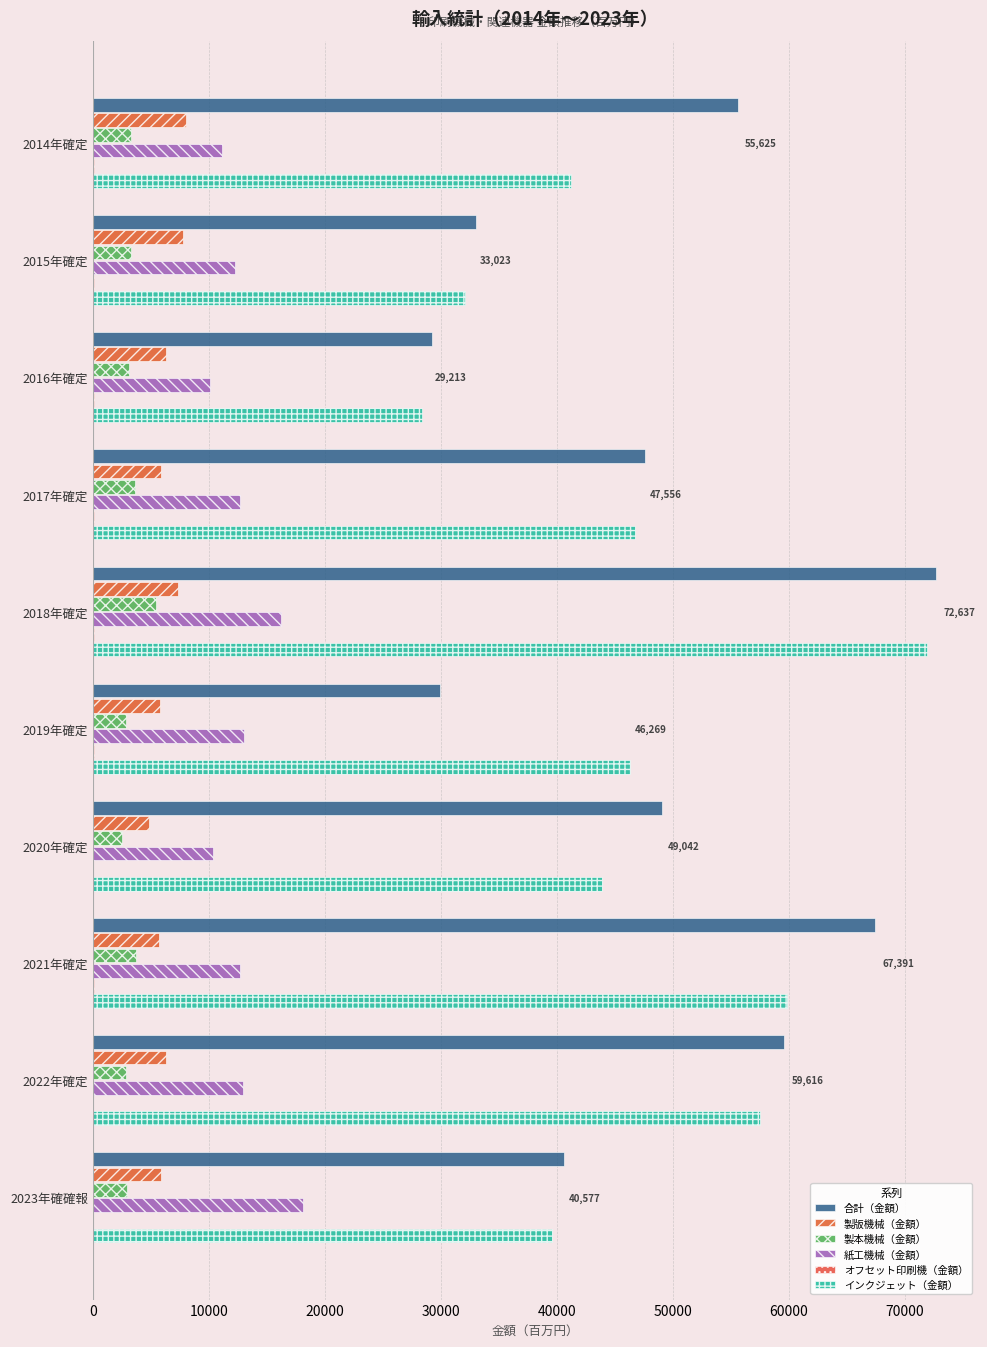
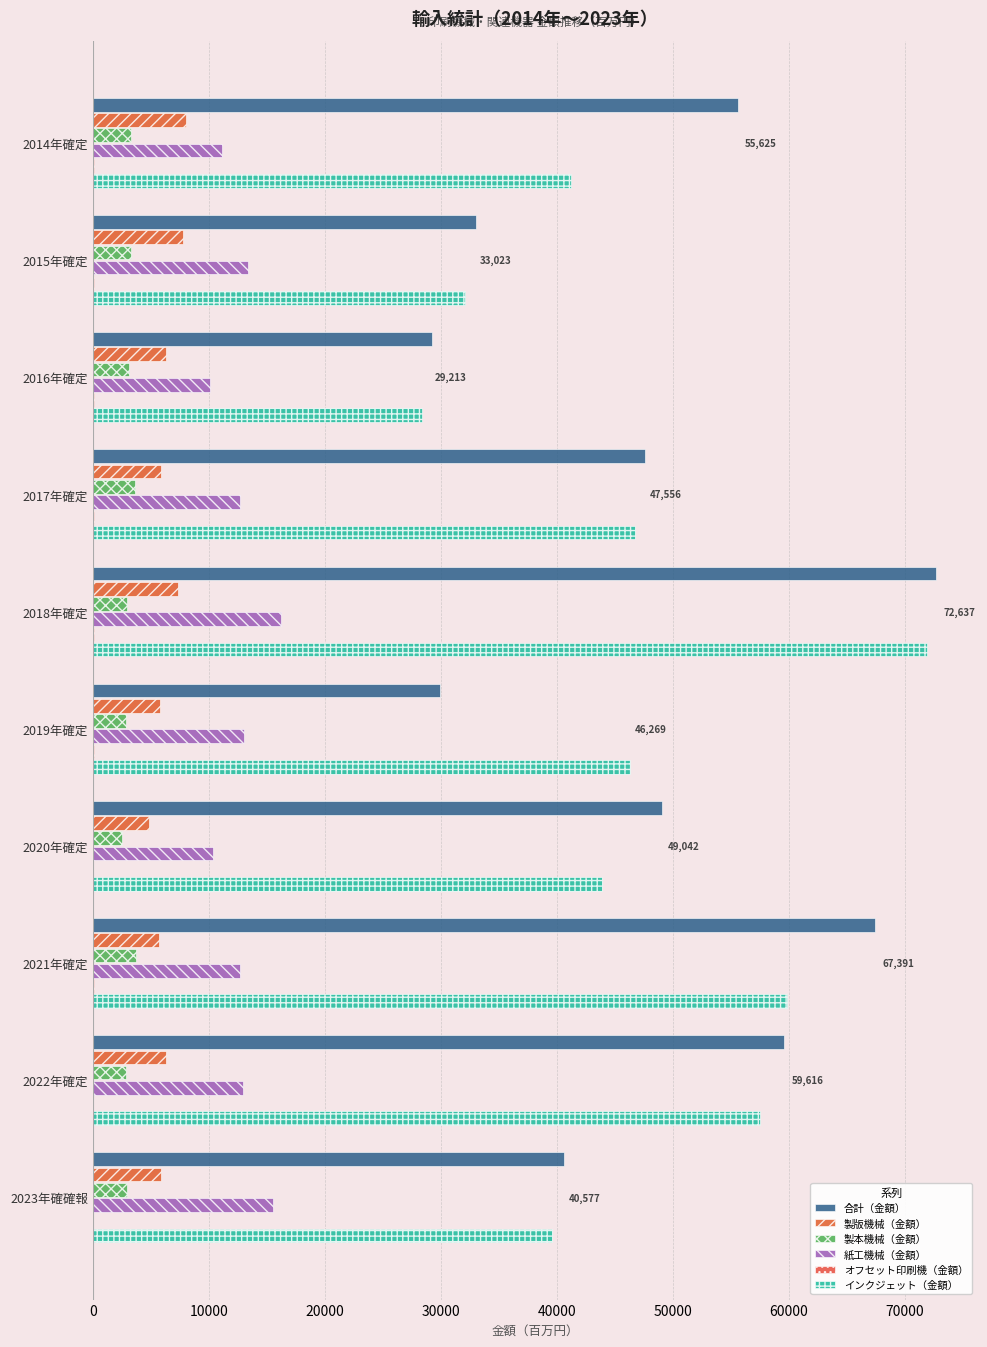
  {
    "合計（金額）": {
      "2014年確定": 55600,
      "2015年確定": 33000,
      "2016年確定": 29200,
      "2017年確定": 47600,
      "2018年確定": 72600,
      "2019年確定": 29900,
      "2020年確定": 49000,
      "2021年確定": 67400,
      "2022年確定": 59600,
      "2023年確確報": 40600
    },
    "製本機械（金額）": {
      "2014年確定": 3300,
      "2015年確定": 3300,
      "2016年確定": 3100,
      "2017年確定": 3700,
-     "2018年確定": 5400,
+     "2018年確定": 2900,
      "2019年確定": 2800,
      "2020年確定": 2500,
      "2021年確定": 3800,
      "2022年確定": 2800,
      "2023年確確報": 2900
    },
    "紙工機械（金額）": {
      "2014年確定": 11100,
-     "2015年確定": 12300,
+     "2015年確定": 13400,
      "2016年確定": 10100,
      "2017年確定": 12700,
      "2018年確定": 16200,
      "2019年確定": 13000,
      "2020年確定": 10400,
      "2021年確定": 12700,
      "2022年確定": 13000,
-     "2023年確確報": 18100
+     "2023年確確報": 15500
    },
    "インクジェット（金額）": {
      "2014年確定": 41200,
      "2015年確定": 32100,
      "2016年確定": 28400,
      "2017年確定": 46800,
      "2018年確定": 71900,
      "2019年確定": 46300,
      "2020年確定": 43900,
      "2021年確定": 59900,
      "2022年確定": 57500,
      "2023年確確報": 39600
    }
  }
